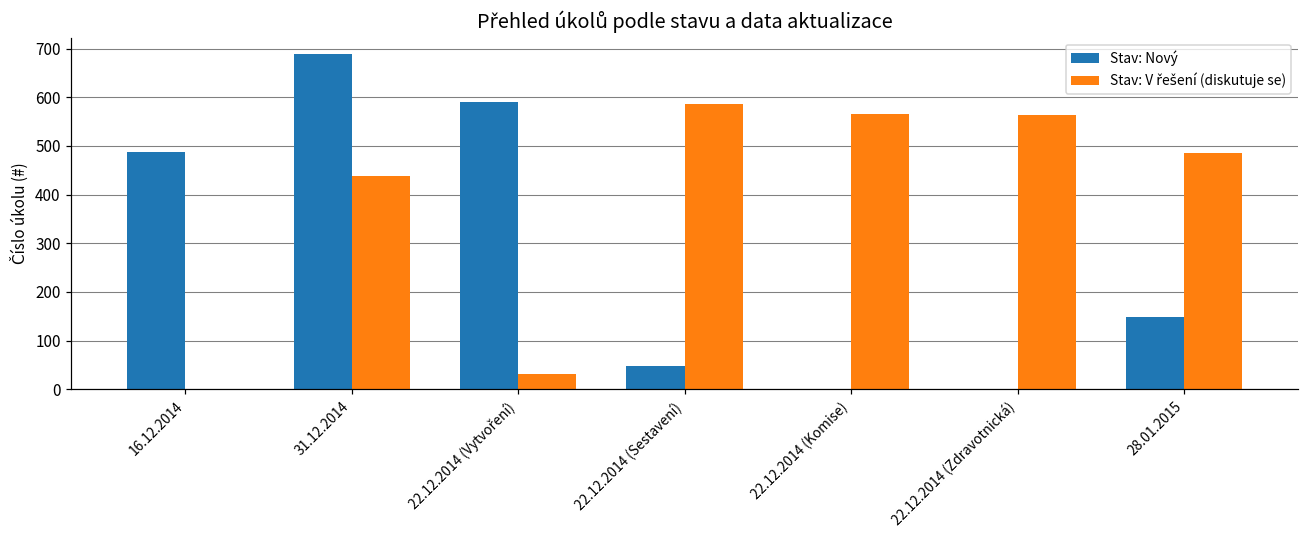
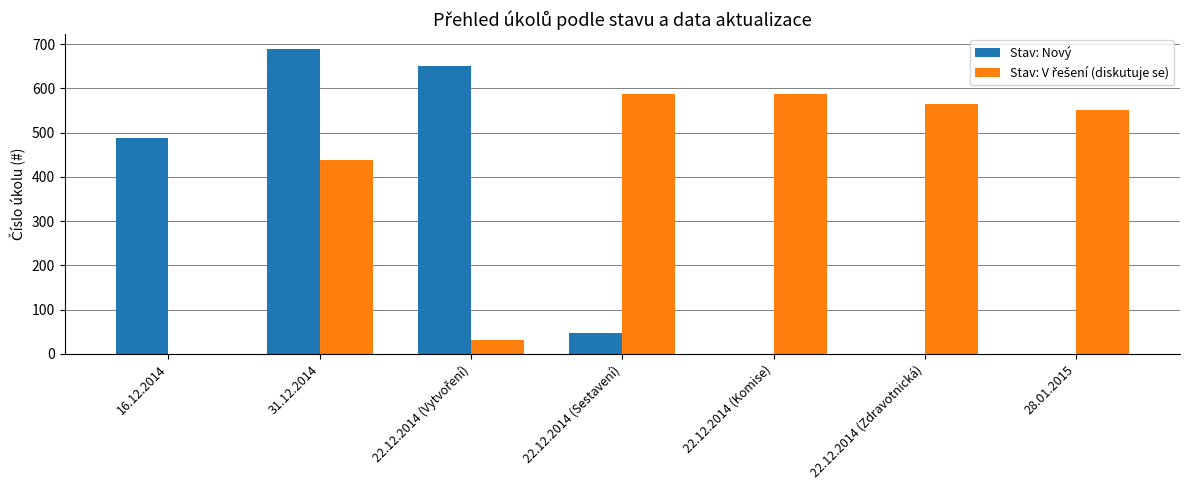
  {
    "Stav: Nový": {
      "16.12.2014": 490,
      "31.12.2014": 690,
-     "22.12.2014 (Vytvoření)": 590,
+     "22.12.2014 (Vytvoření)": 650,
      "22.12.2014 (Sestavení)": 50,
      "22.12.2014 (Komise)": 0,
      "22.12.2014 (Zdravotnická)": 0,
-     "28.01.2015": 150
+     "28.01.2015": 0
    },
    "Stav: V řešení (diskutuje se)": {
      "16.12.2014": 0,
      "31.12.2014": 440,
      "22.12.2014 (Vytvoření)": 30,
      "22.12.2014 (Sestavení)": 590,
-     "22.12.2014 (Komise)": 570,
+     "22.12.2014 (Komise)": 590,
      "22.12.2014 (Zdravotnická)": 560,
-     "28.01.2015": 490
+     "28.01.2015": 550
    }
  }
